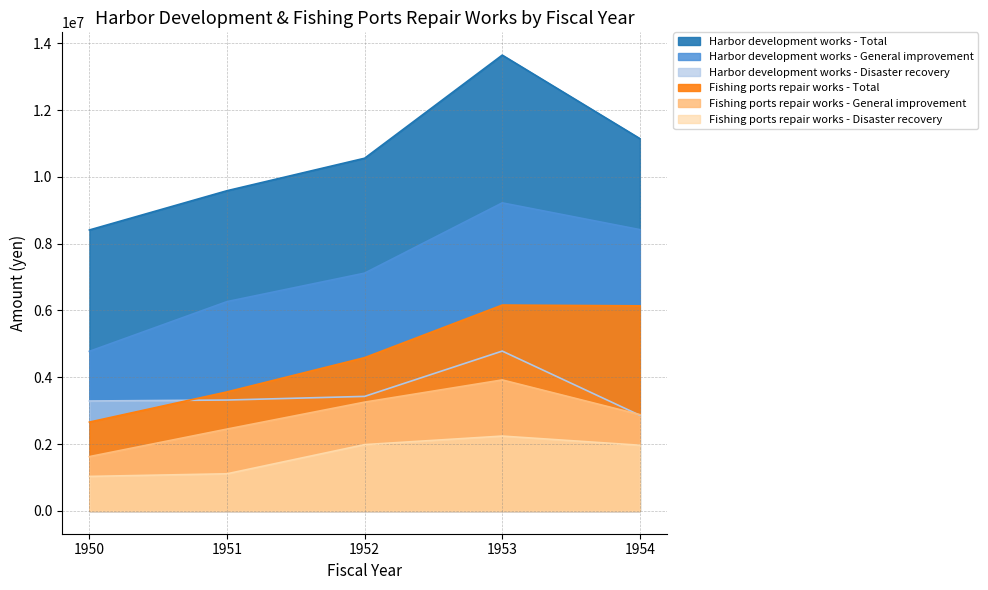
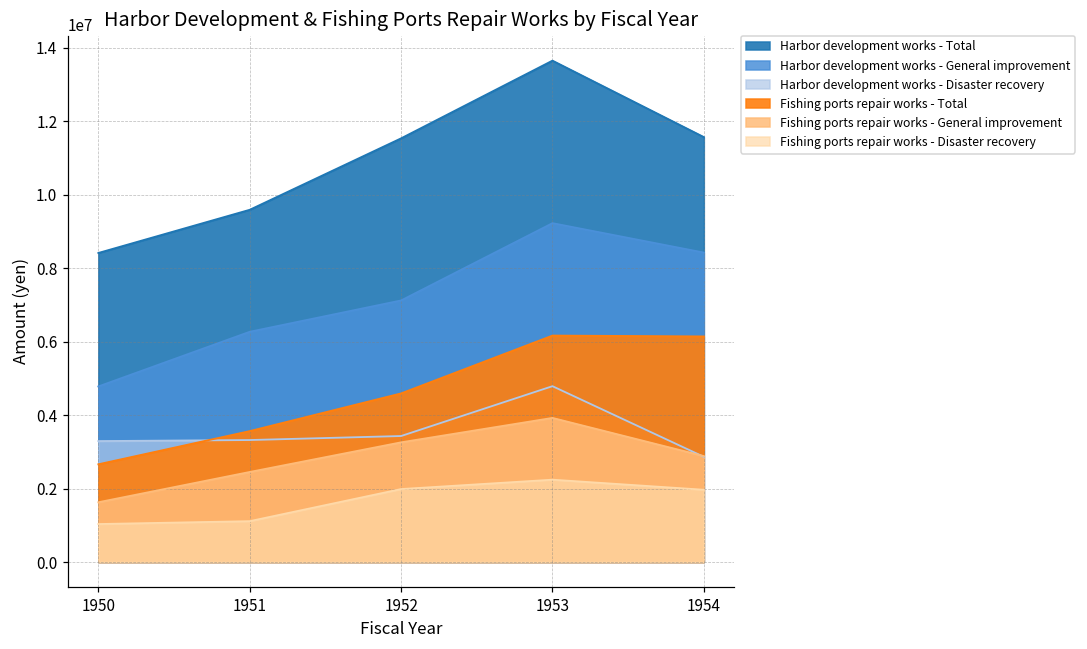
  {
    "Harbor development works - Total": {
      "1950": 8400000,
      "1951": 9600000,
-     "1952": 10600000,
+     "1952": 11500000,
      "1953": 13600000,
-     "1954": 11100000
+     "1954": 11600000
    },
    "Harbor development works - General improvement": {
      "1950": 4800000,
      "1951": 6300000,
      "1952": 7100000,
      "1953": 9200000,
      "1954": 8400000
    },
    "Harbor development works - Disaster recovery": {
      "1950": 3300000,
      "1951": 3300000,
      "1952": 3400000,
      "1953": 4800000
    },
    "Fishing ports repair works - Total": {
      "1950": 2700000,
      "1951": 3600000,
      "1952": 4600000,
      "1953": 6200000,
      "1954": 6100000
    }
  }
